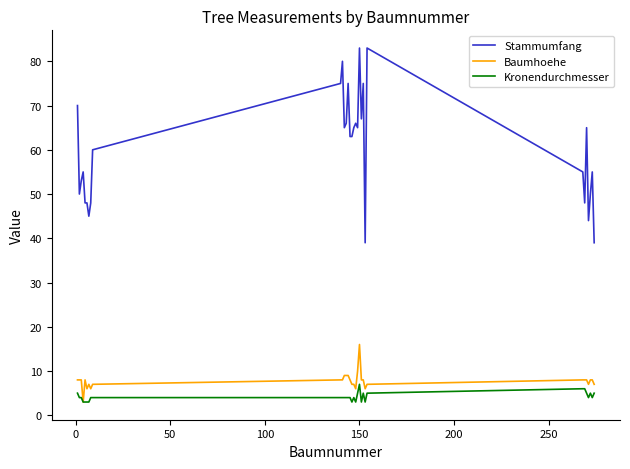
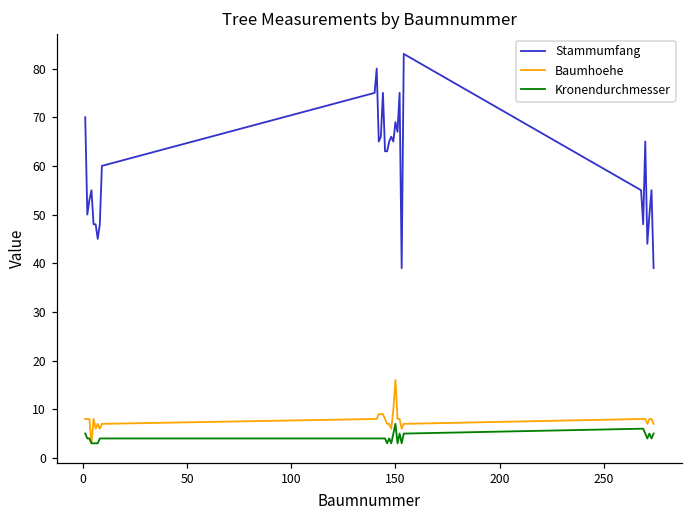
  {
    "Stammumfang": {
-     "150": 83
+     "150": 69
    },
    "Baumhoehe": {
      "150": 16
    },
    "Kronendurchmesser": {
      "150": 7
    }
  }
